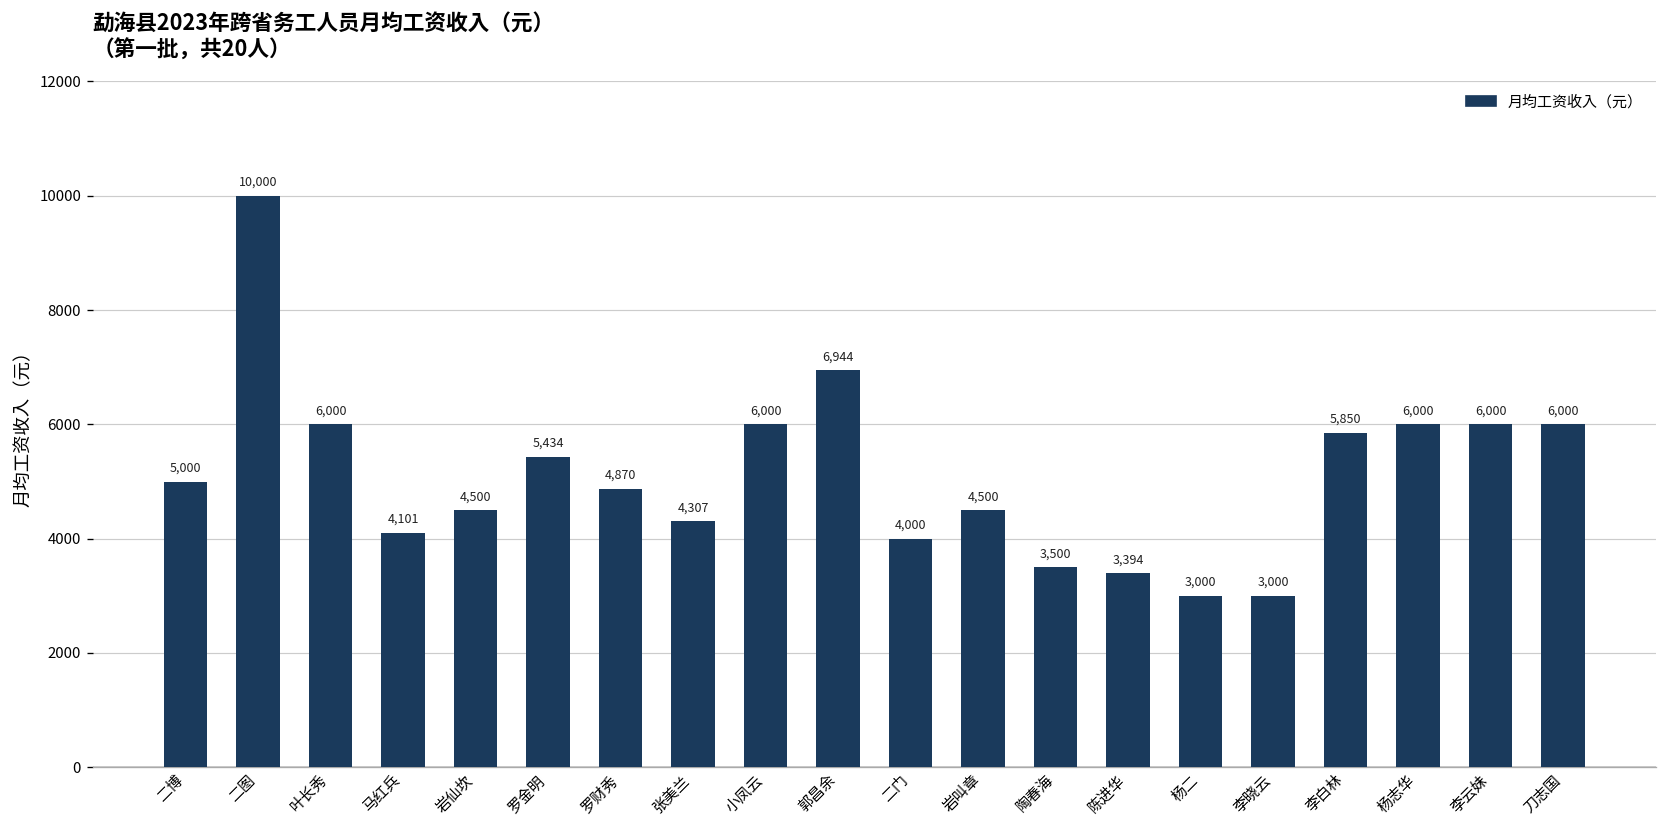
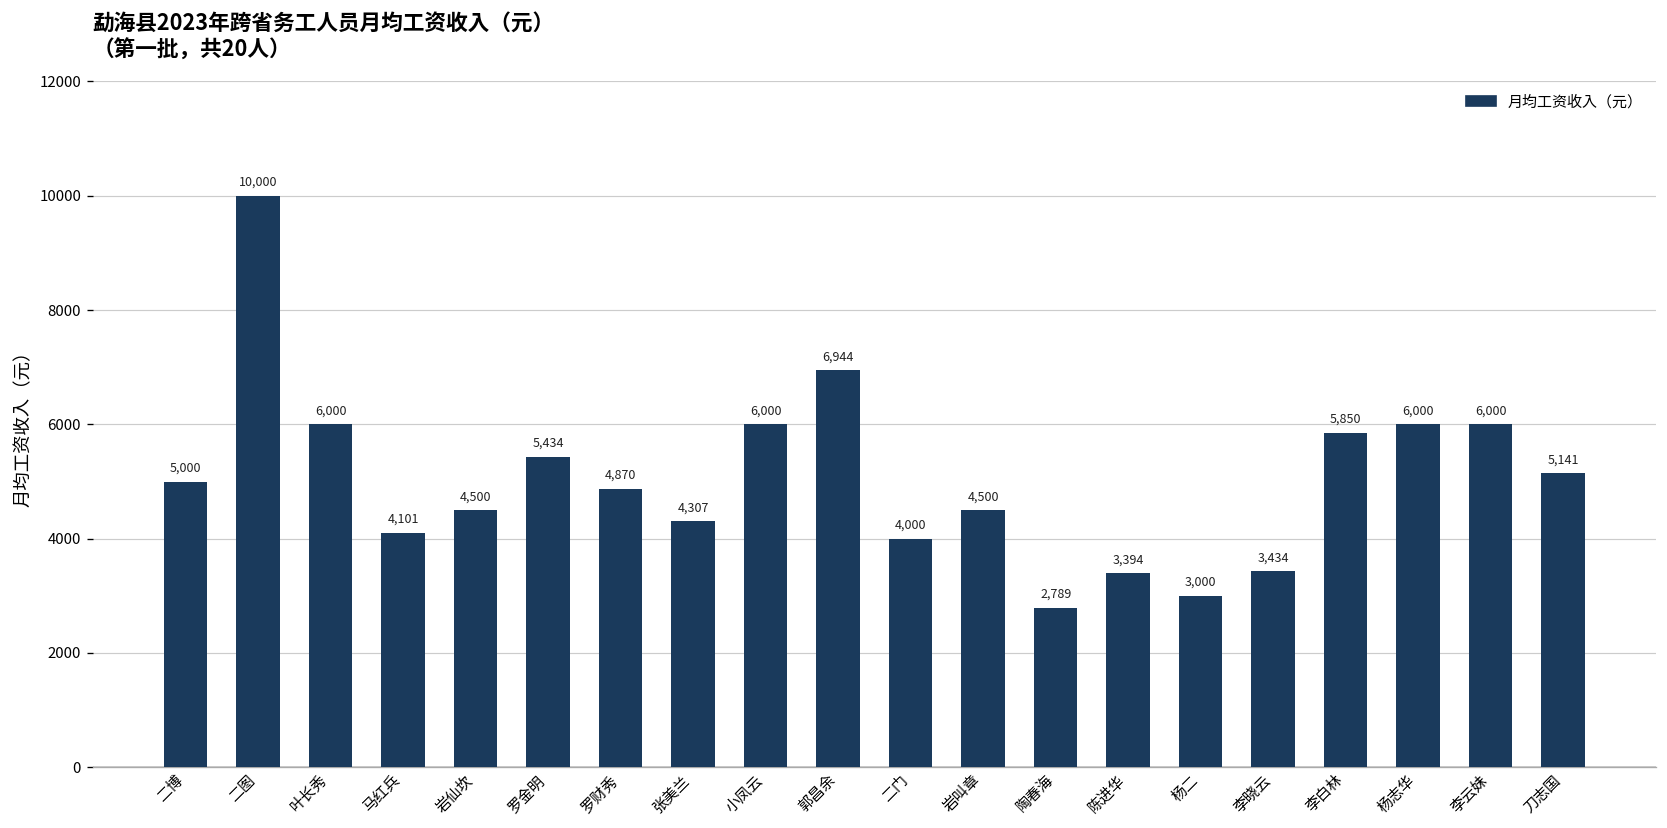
  {
    "二博": "5,000",
    "二图": "10,000",
    "叶长秀": "6,000",
    "马红兵": "4,101",
    "岩仙坎": "4,500",
    "罗金明": "5,434",
    "罗财秀": "4,870",
    "张美兰": "4,307",
    "小凤云": "6,000",
    "郭昌余": "6,944",
    "二门": "4,000",
    "岩叫章": "4,500",
-   "陶春海": "3,500",
+   "陶春海": "2,789",
    "陈进华": "3,394",
    "杨二": "3,000",
-   "李晓云": "3,000",
+   "李晓云": "3,434",
    "李白林": "5,850",
    "杨志华": "6,000",
    "李云妹": "6,000",
-   "刀志国": "6,000"
+   "刀志国": "5,141"
  }
